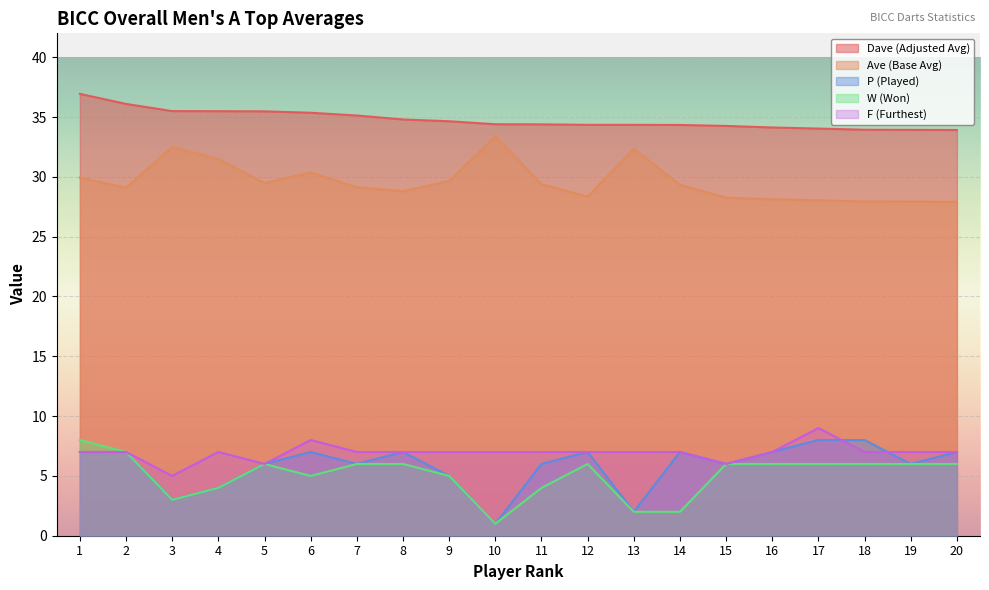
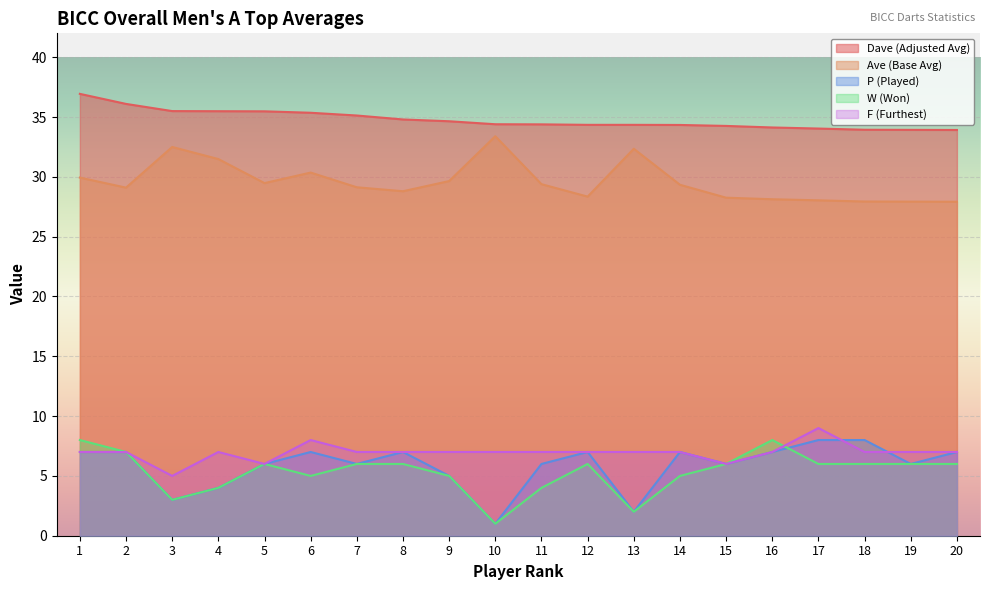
  {
    "P (Played)": {
      "6": 7,
      "11": 6,
      "17": 8,
      "18": 8
    },
    "W (Won)": {
      "1": 8,
      "6": 5,
      "8": 6,
      "11": 4,
      "12": 6,
-     "14": 2,
-     "16": 6,
+     "14": 5,
+     "16": 8,
      "17": 6,
      "18": 6,
      "20": 6
    },
    "F (Furthest)": {
      "3": 5,
      "4": 7,
      "6": 8,
      "7": 7,
      "9": 7,
      "10": 7,
      "11": 7,
      "13": 7,
      "17": 9,
      "18": 7,
      "19": 7
    }
  }
